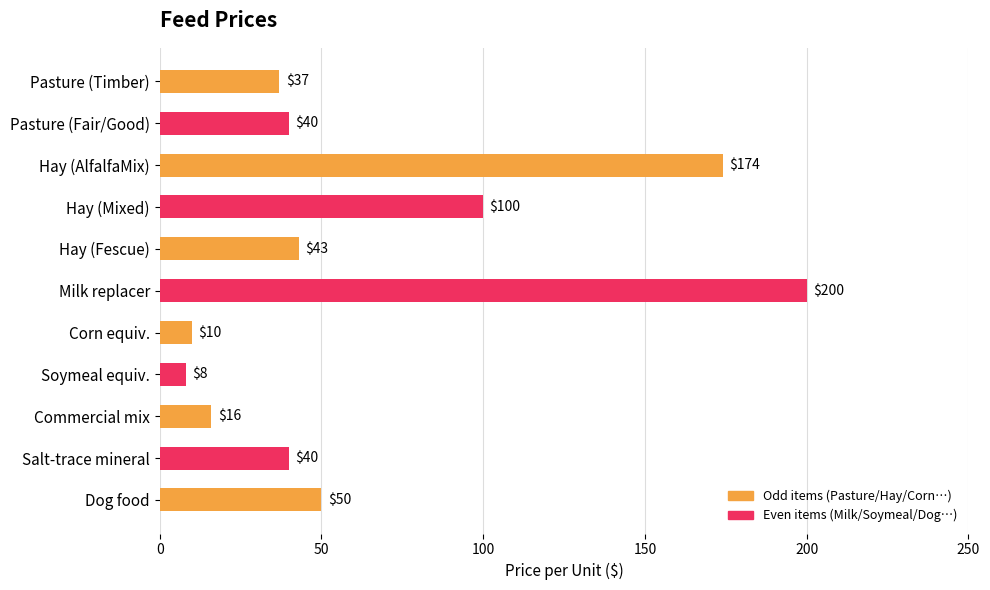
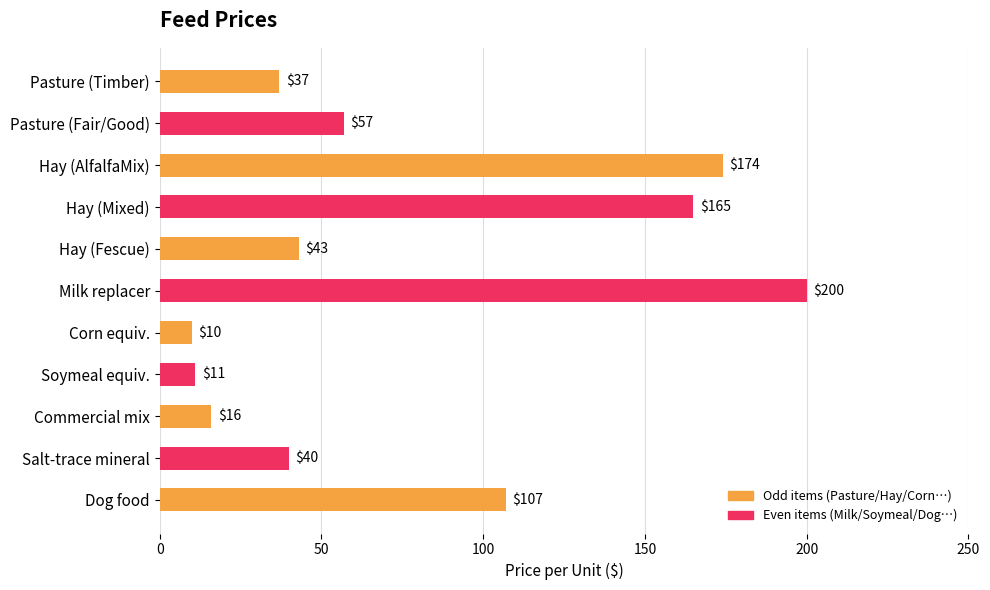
  {
    "Pasture (Timber)": "$37",
-   "Pasture (Fair/Good)": "$40",
+   "Pasture (Fair/Good)": "$57",
    "Hay (AlfalfaMix)": "$174",
-   "Hay (Mixed)": "$100",
+   "Hay (Mixed)": "$165",
    "Hay (Fescue)": "$43",
    "Milk replacer": "$200",
    "Corn equiv.": "$10",
-   "Soymeal equiv.": "$8",
+   "Soymeal equiv.": "$11",
    "Commercial mix": "$16",
    "Salt-trace mineral": "$40",
-   "Dog food": "$50"
+   "Dog food": "$107"
  }
